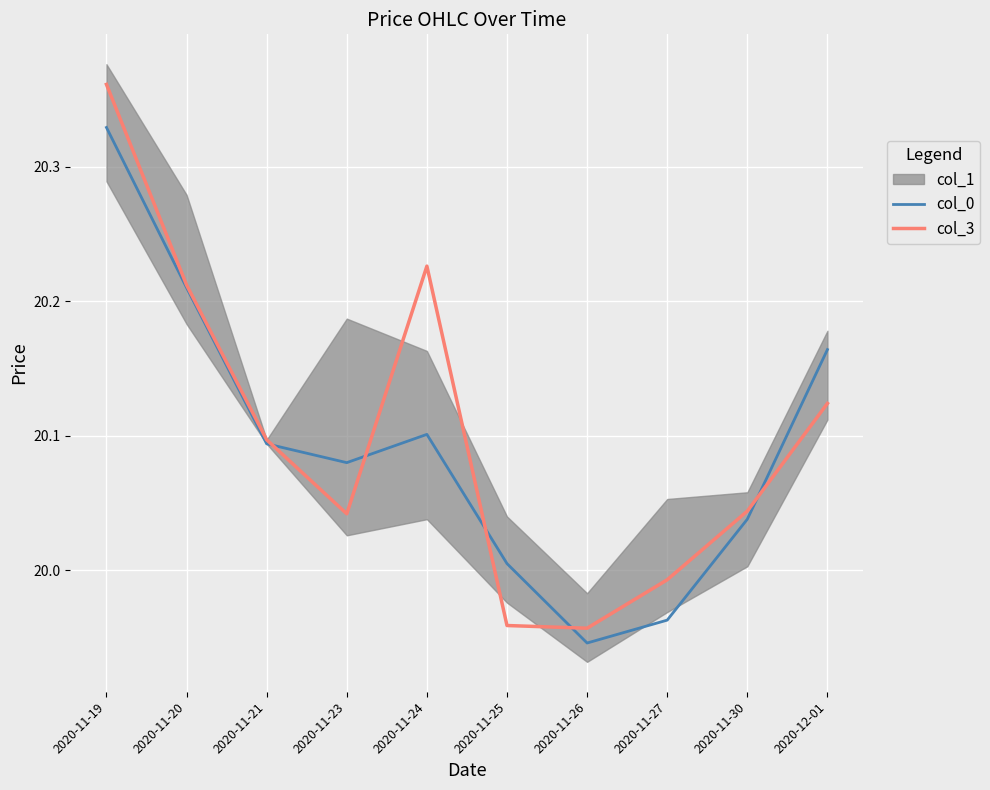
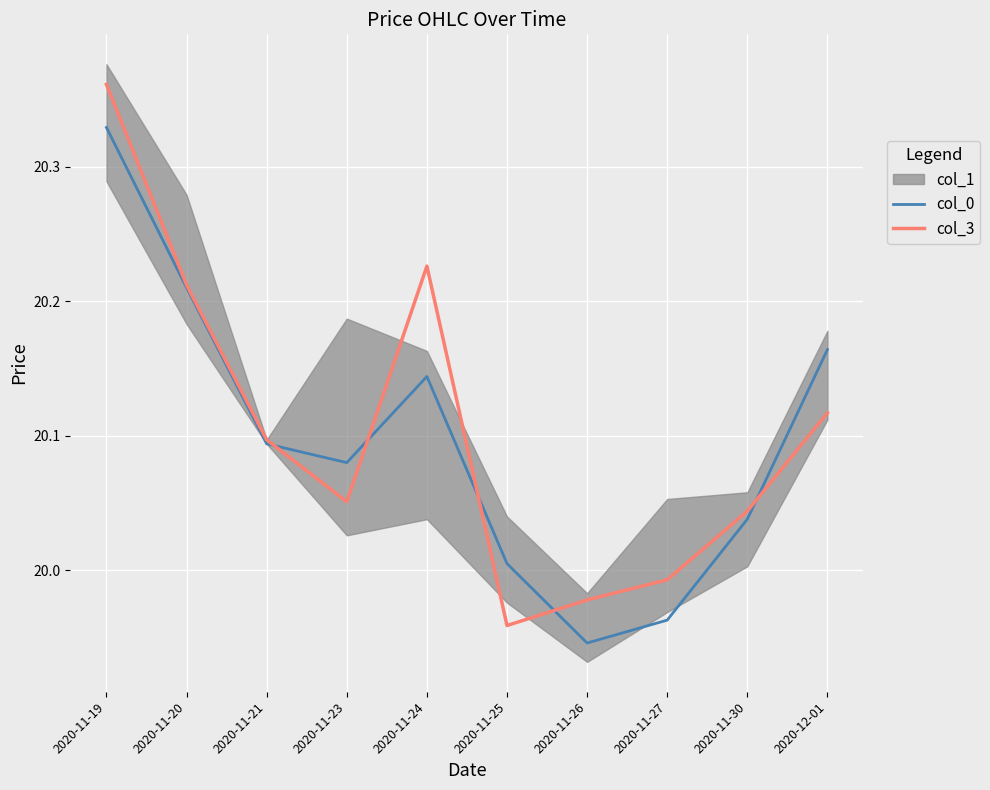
  {
    "col_0": {
      "2020-11-19": 20.329,
      "2020-11-20": 20.210,
      "2020-11-21": 20.094,
      "2020-11-23": 20.080,
-     "2020-11-24": 20.101,
+     "2020-11-24": 20.144,
      "2020-11-25": 20.005,
      "2020-11-26": 19.946,
      "2020-11-27": 19.963,
      "2020-11-30": 20.038,
      "2020-12-01": 20.164
    },
    "col_3": {
      "2020-11-19": 20.361,
      "2020-11-20": 20.212,
-     "2020-11-23": 20.042,
+     "2020-11-23": 20.051,
      "2020-11-24": 20.226,
      "2020-11-25": 19.959,
-     "2020-11-26": 19.957,
+     "2020-11-26": 19.978,
      "2020-11-27": 19.993,
      "2020-11-30": 20.044,
-     "2020-12-01": 20.124
+     "2020-12-01": 20.117
    }
  }
